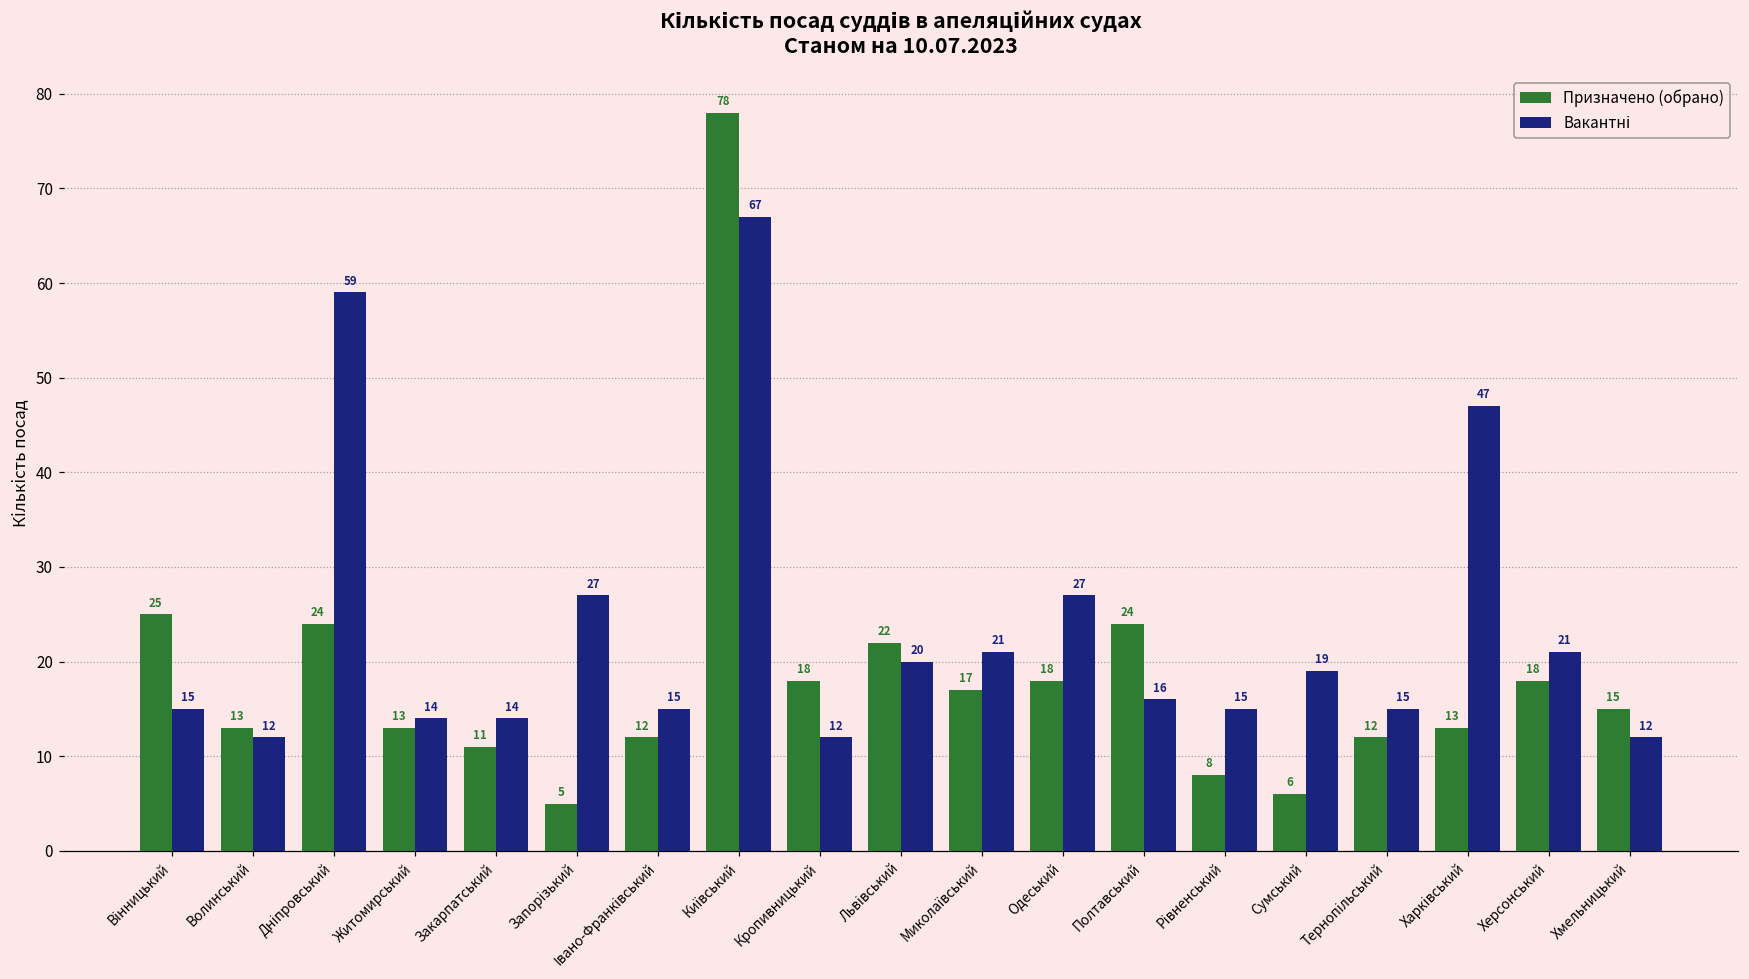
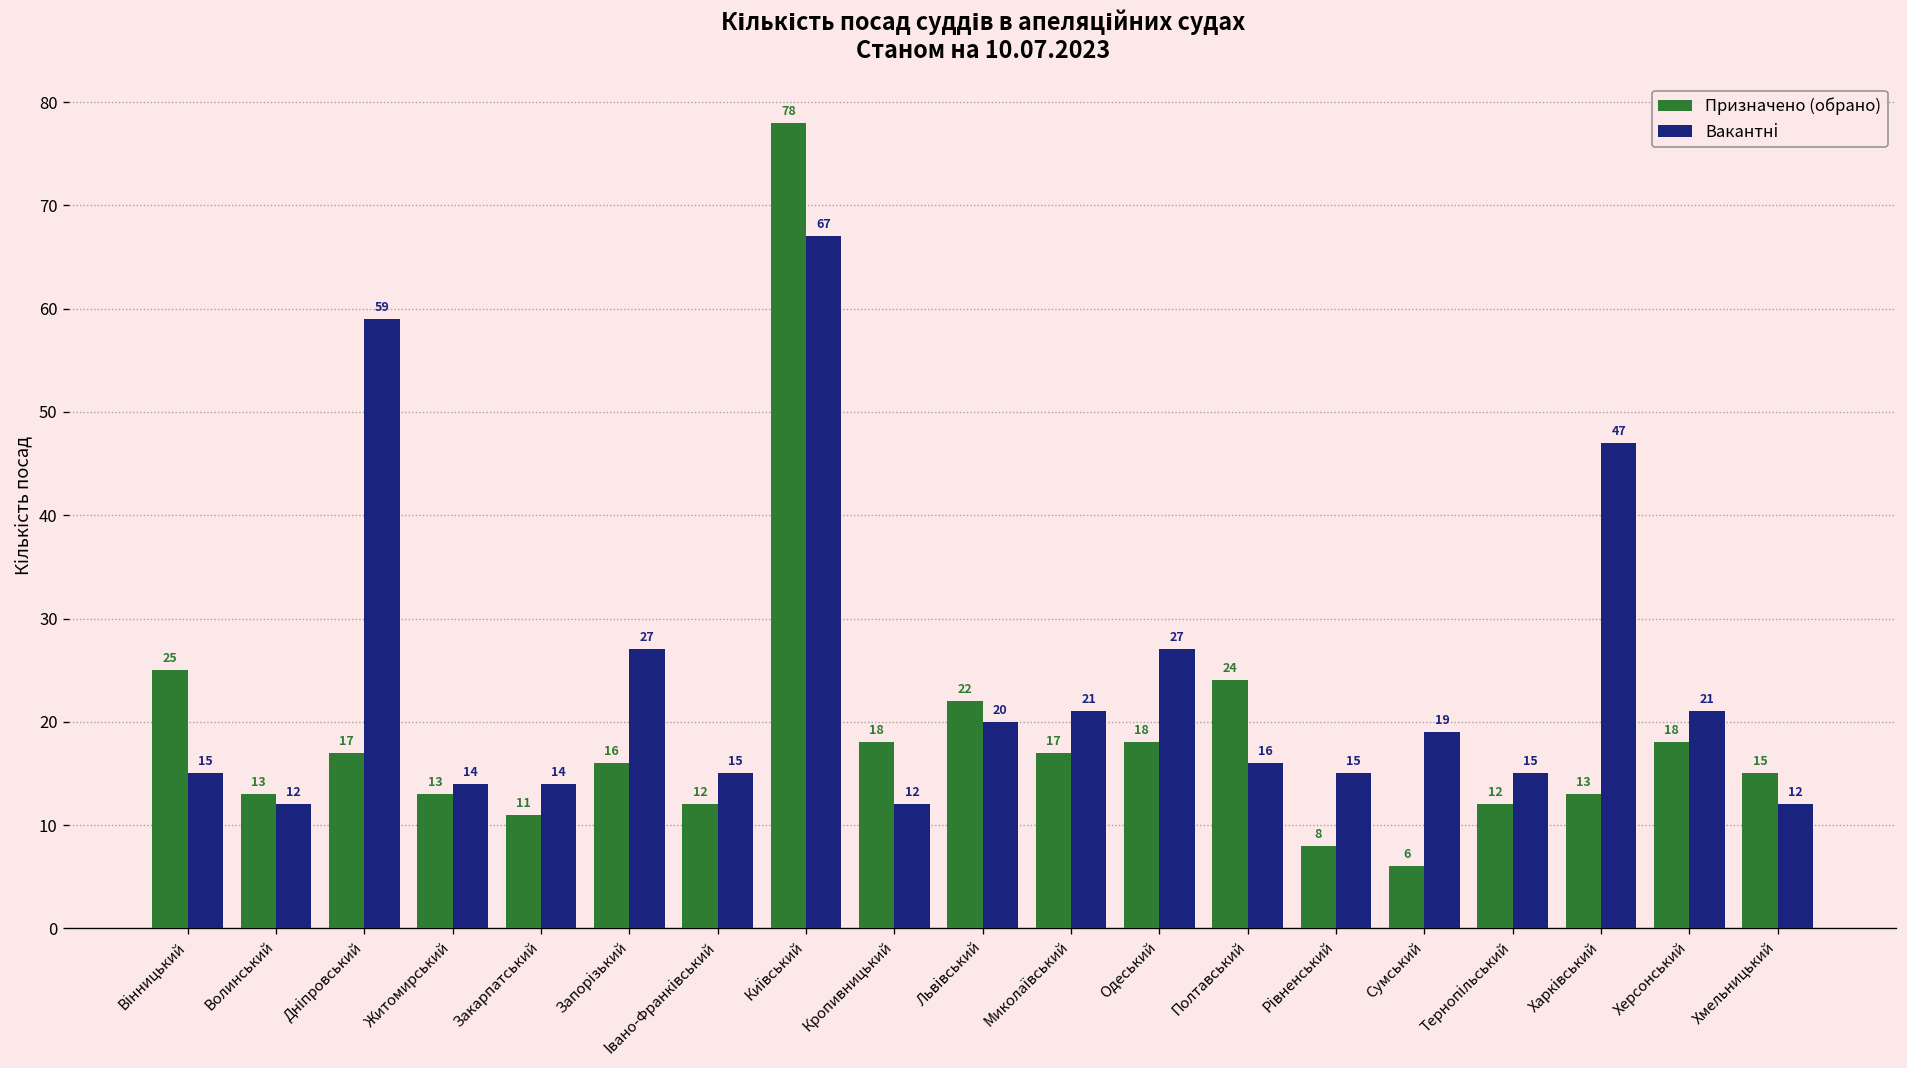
  {
    "Призначено (обрано)": {
      "Вінницький": 25,
      "Волинський": 13,
-     "Дніпровський": 24,
+     "Дніпровський": 17,
      "Житомирський": 13,
      "Закарпатський": 11,
-     "Запорізький": 5,
+     "Запорізький": 16,
      "Івано-Франківський": 12,
      "Київський": 78,
      "Кропивницький": 18,
      "Львівський": 22,
      "Миколаївський": 17,
      "Одеський": 18,
      "Полтавський": 24,
      "Рівненський": 8,
      "Сумський": 6,
      "Тернопільський": 12,
      "Харківський": 13,
      "Херсонський": 18,
      "Хмельницький": 15
    },
    "Вакантні": {
      "Вінницький": 15,
      "Волинський": 12,
      "Дніпровський": 59,
      "Житомирський": 14,
      "Закарпатський": 14,
      "Запорізький": 27,
      "Івано-Франківський": 15,
      "Київський": 67,
      "Кропивницький": 12,
      "Львівський": 20,
      "Миколаївський": 21,
      "Одеський": 27,
      "Полтавський": 16,
      "Рівненський": 15,
      "Сумський": 19,
      "Тернопільський": 15,
      "Харківський": 47,
      "Херсонський": 21,
      "Хмельницький": 12
    }
  }
